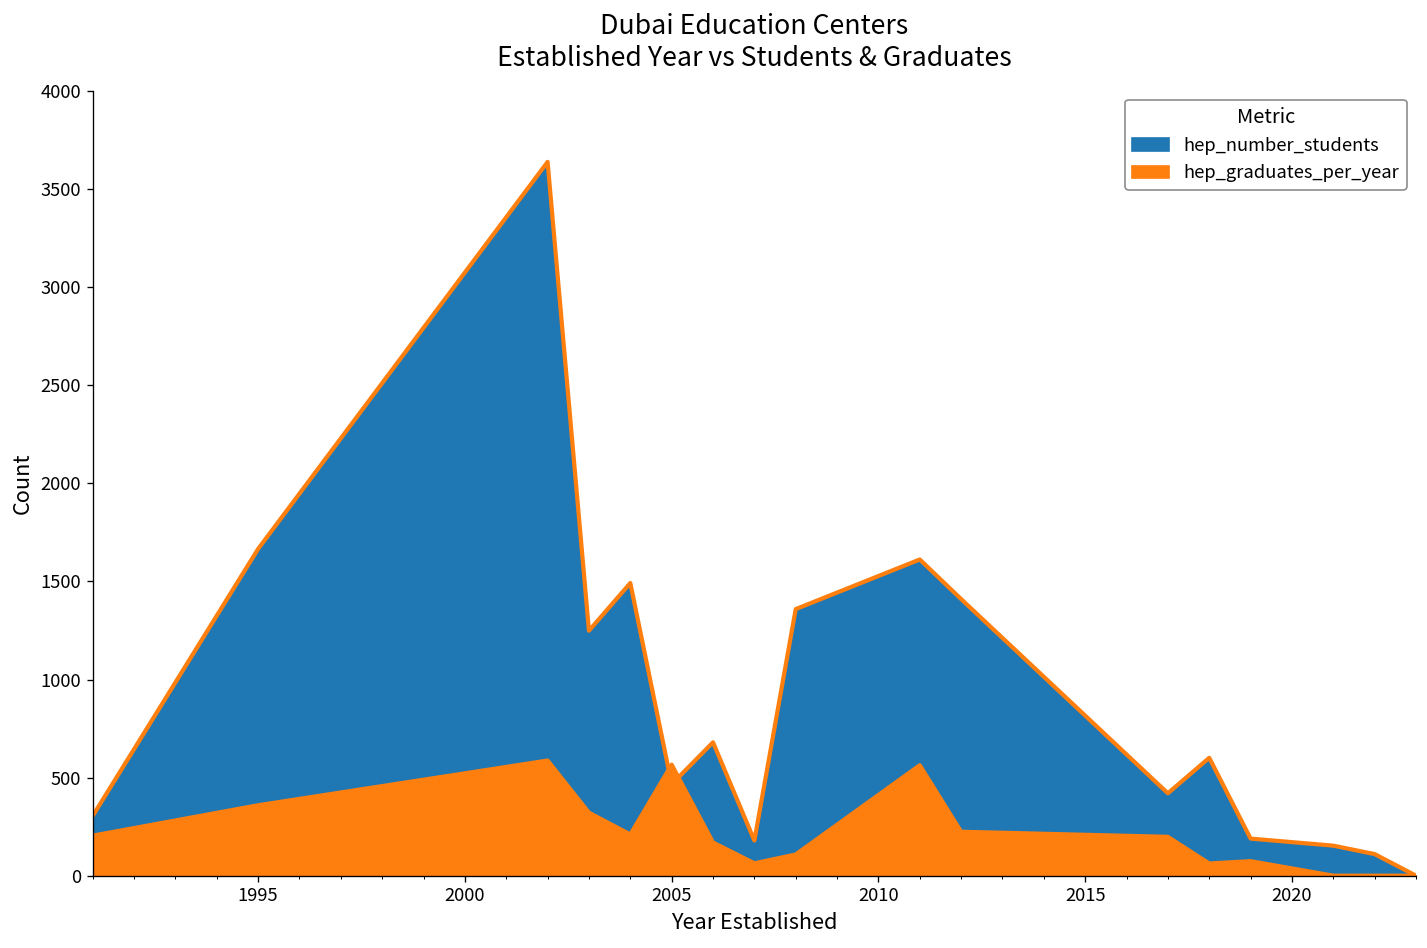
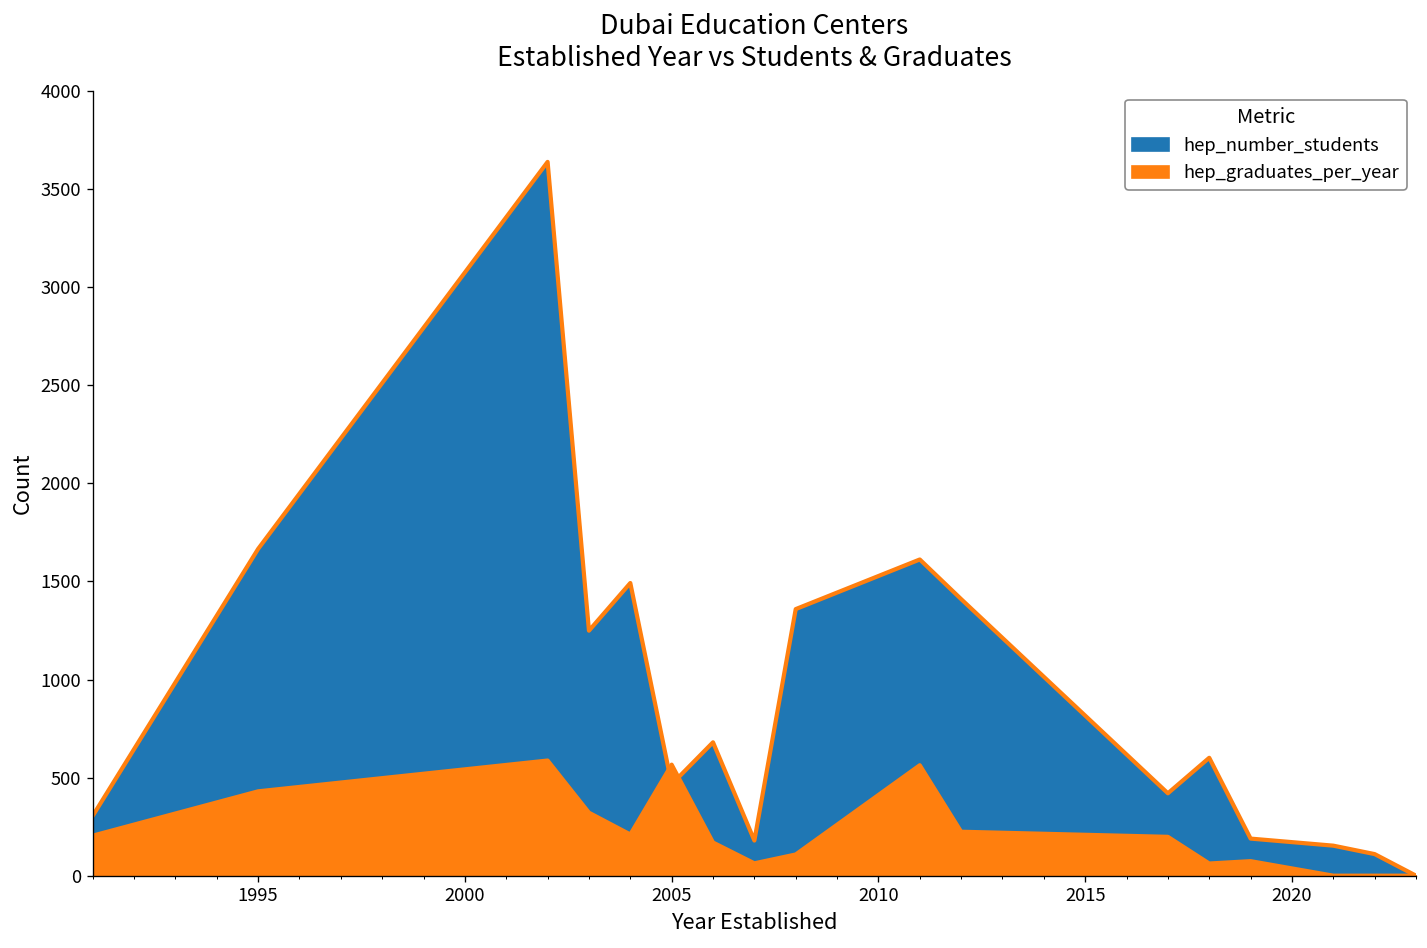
  {
    "hep_number_students": {
      "1995": 1670,
      "2005": 470
    },
    "hep_graduates_per_year": {
-     "1995": 360,
+     "1995": 430,
      "2005": 570
    }
  }
